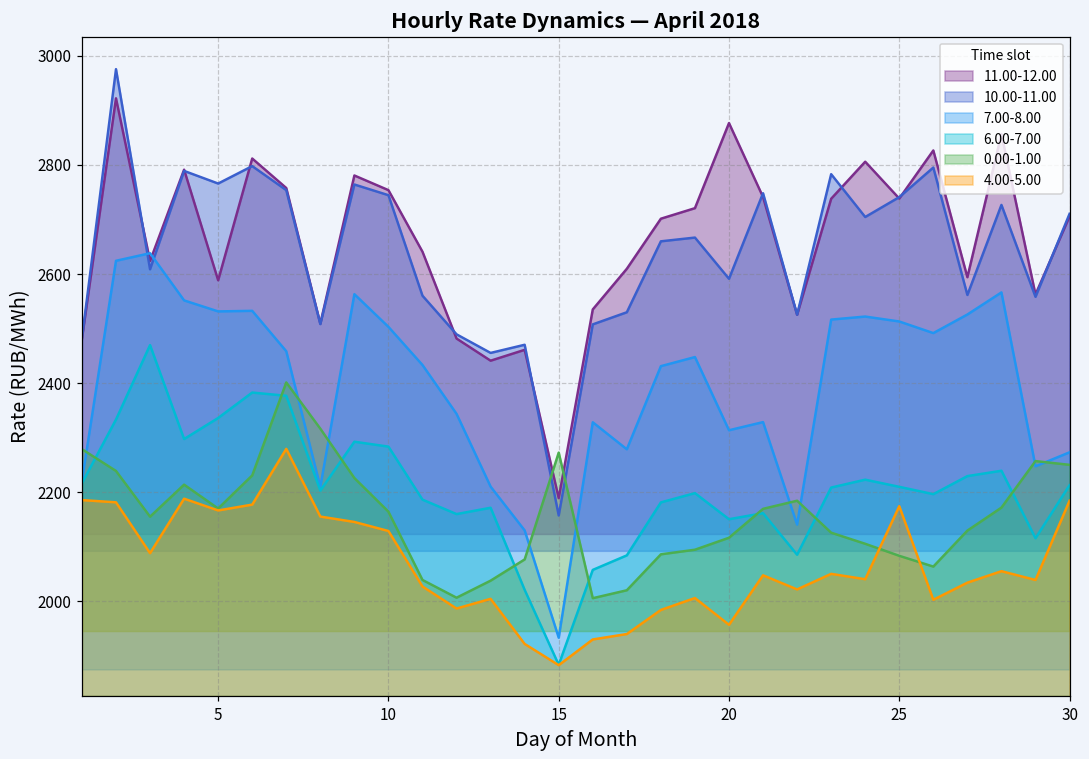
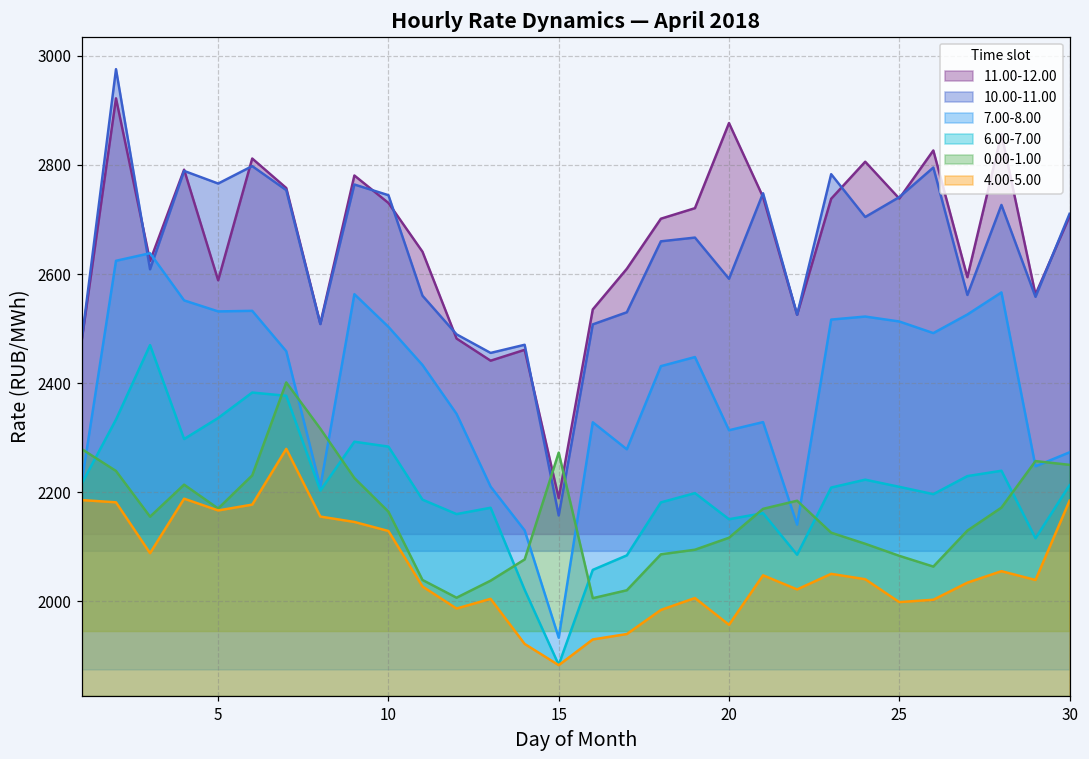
  {
    "11.00-12.00": {
      "5": 2590,
-     "10": 2750,
+     "10": 2730,
      "15": 2190,
      "20": 2880
    },
    "0.00-1.00": {
      "10": 2160,
      "15": 2270,
      "20": 2120,
      "25": 2080,
      "30": 2250
    },
    "4.00-5.00": {
      "10": 2130,
      "20": 1960,
-     "25": 2170,
+     "25": 2000,
      "30": 2180
    }
  }
